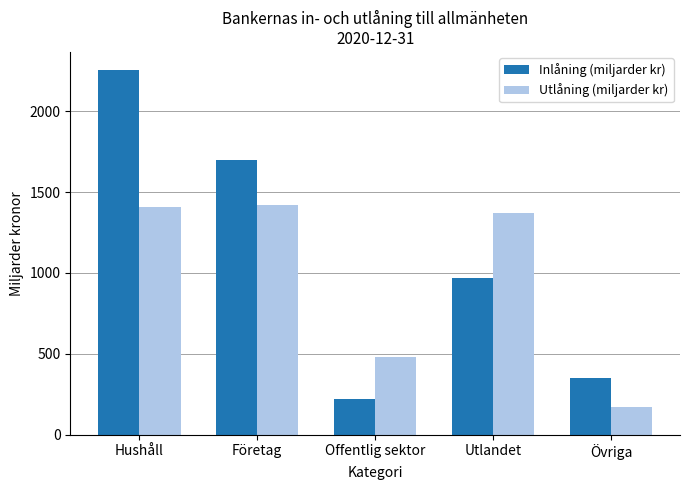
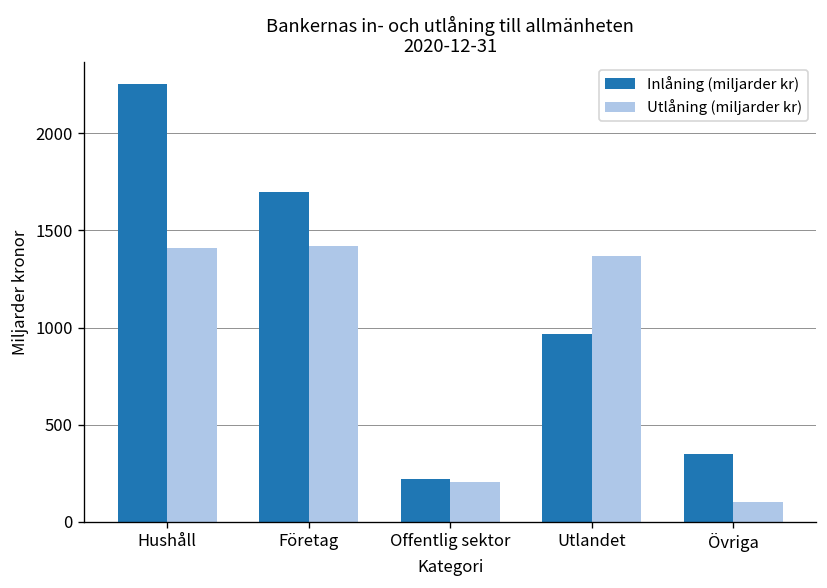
  {
    "Inlåning (miljarder kr)": {
      "Hushåll": 2250,
      "Företag": 1700,
      "Offentlig sektor": 220,
      "Utlandet": 970,
      "Övriga": 350
    },
    "Utlåning (miljarder kr)": {
      "Hushåll": 1410,
      "Företag": 1420,
-     "Offentlig sektor": 480,
+     "Offentlig sektor": 200,
      "Utlandet": 1370,
-     "Övriga": 170
+     "Övriga": 100
    }
  }
